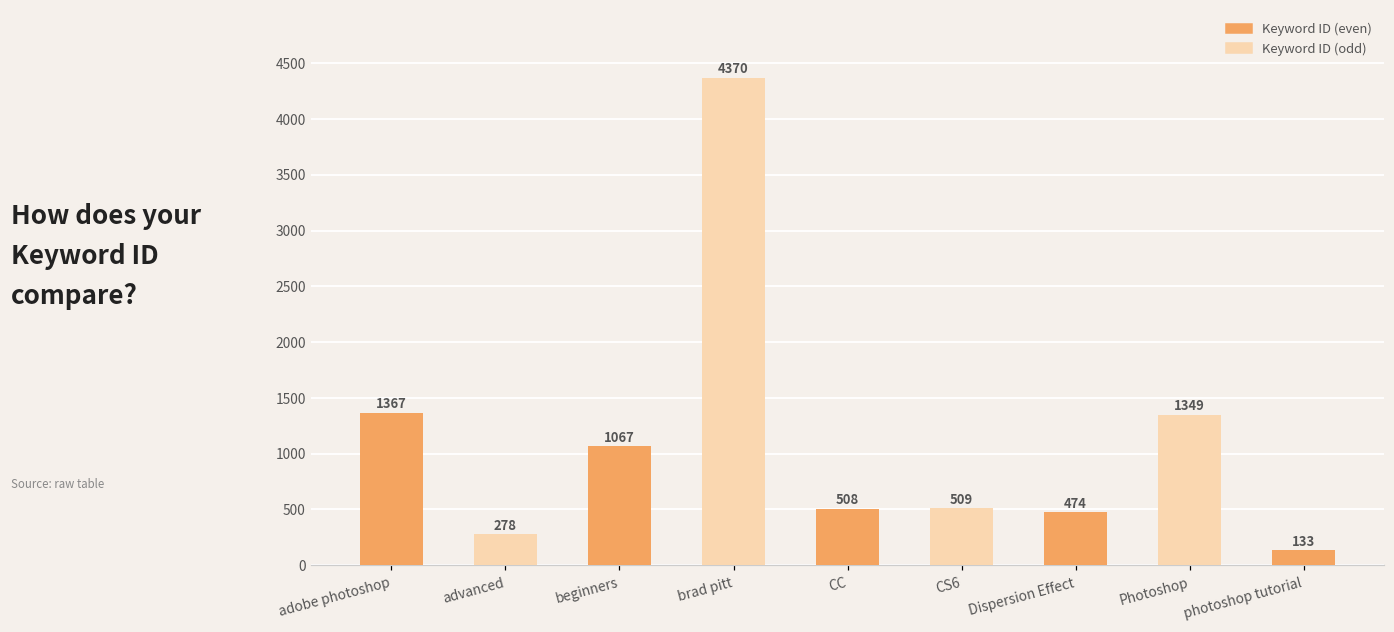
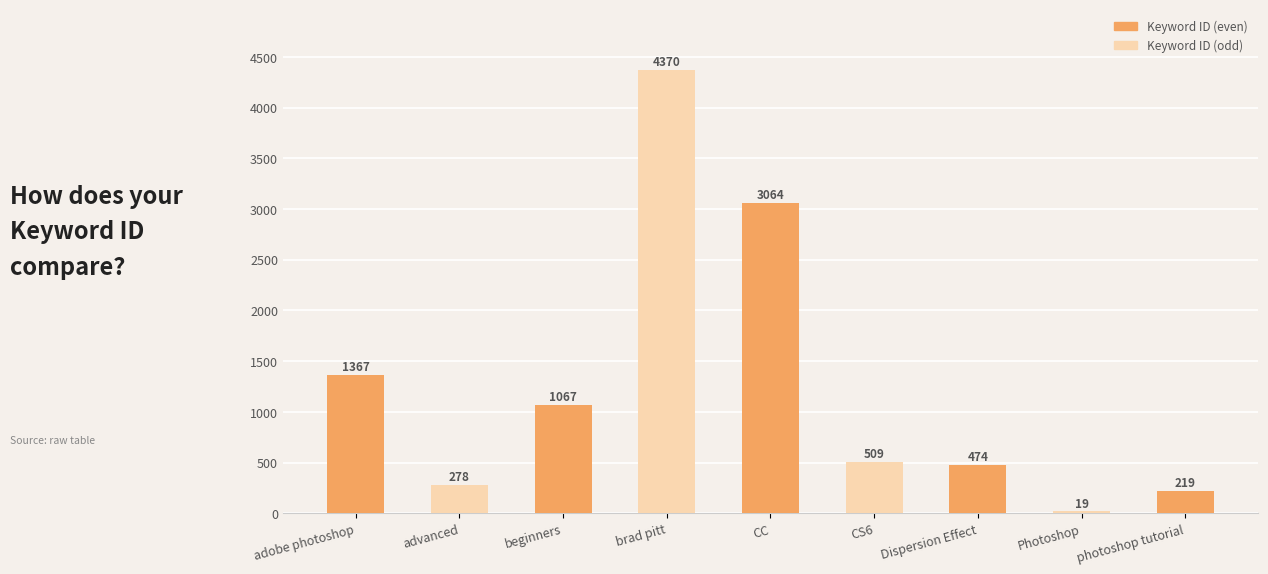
  {
    "adobe photoshop": 1367,
    "advanced": 278,
    "beginners": 1067,
    "brad pitt": 4370,
-   "CC": 508,
+   "CC": 3064,
    "CS6": 509,
    "Dispersion Effect": 474,
-   "Photoshop": 1349,
-   "photoshop tutorial": 133
+   "Photoshop": 19,
+   "photoshop tutorial": 219
  }
